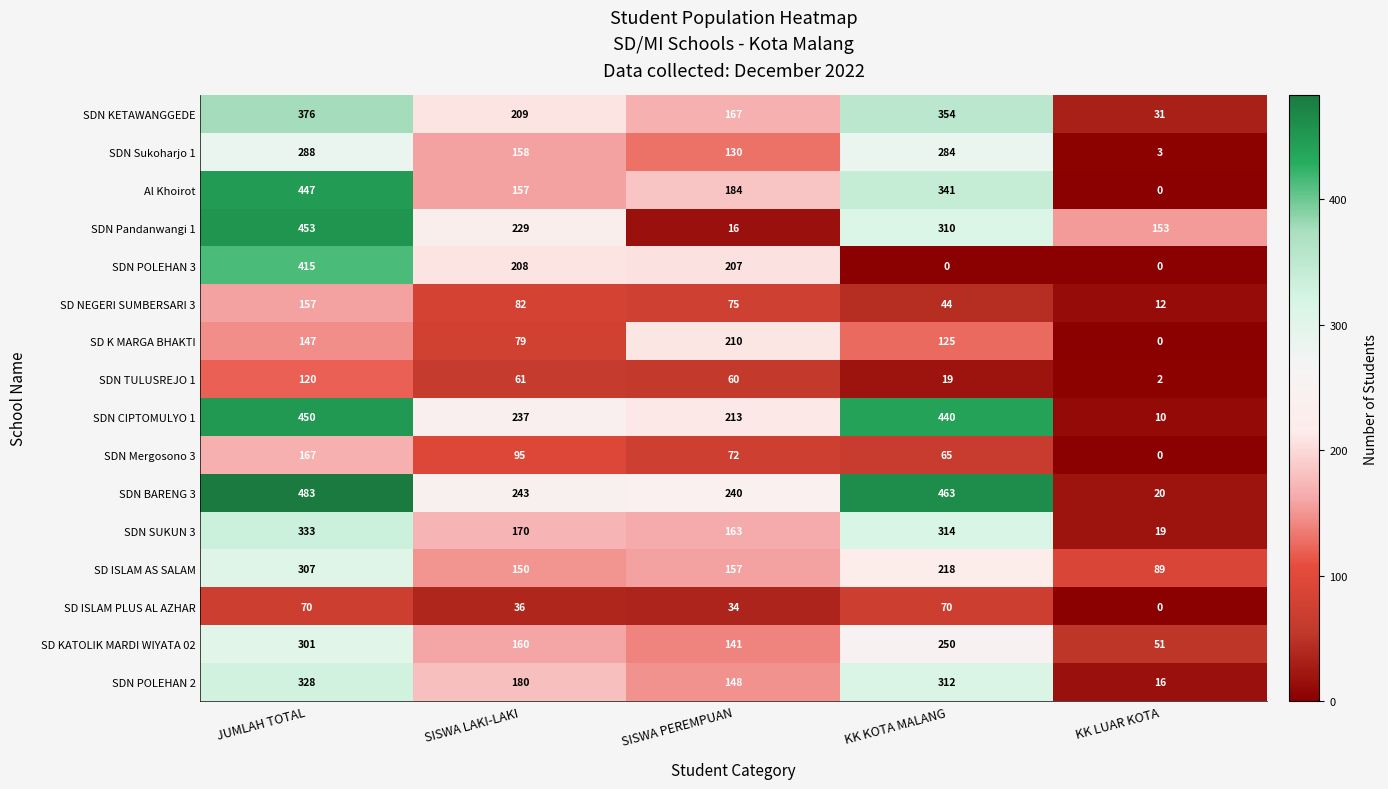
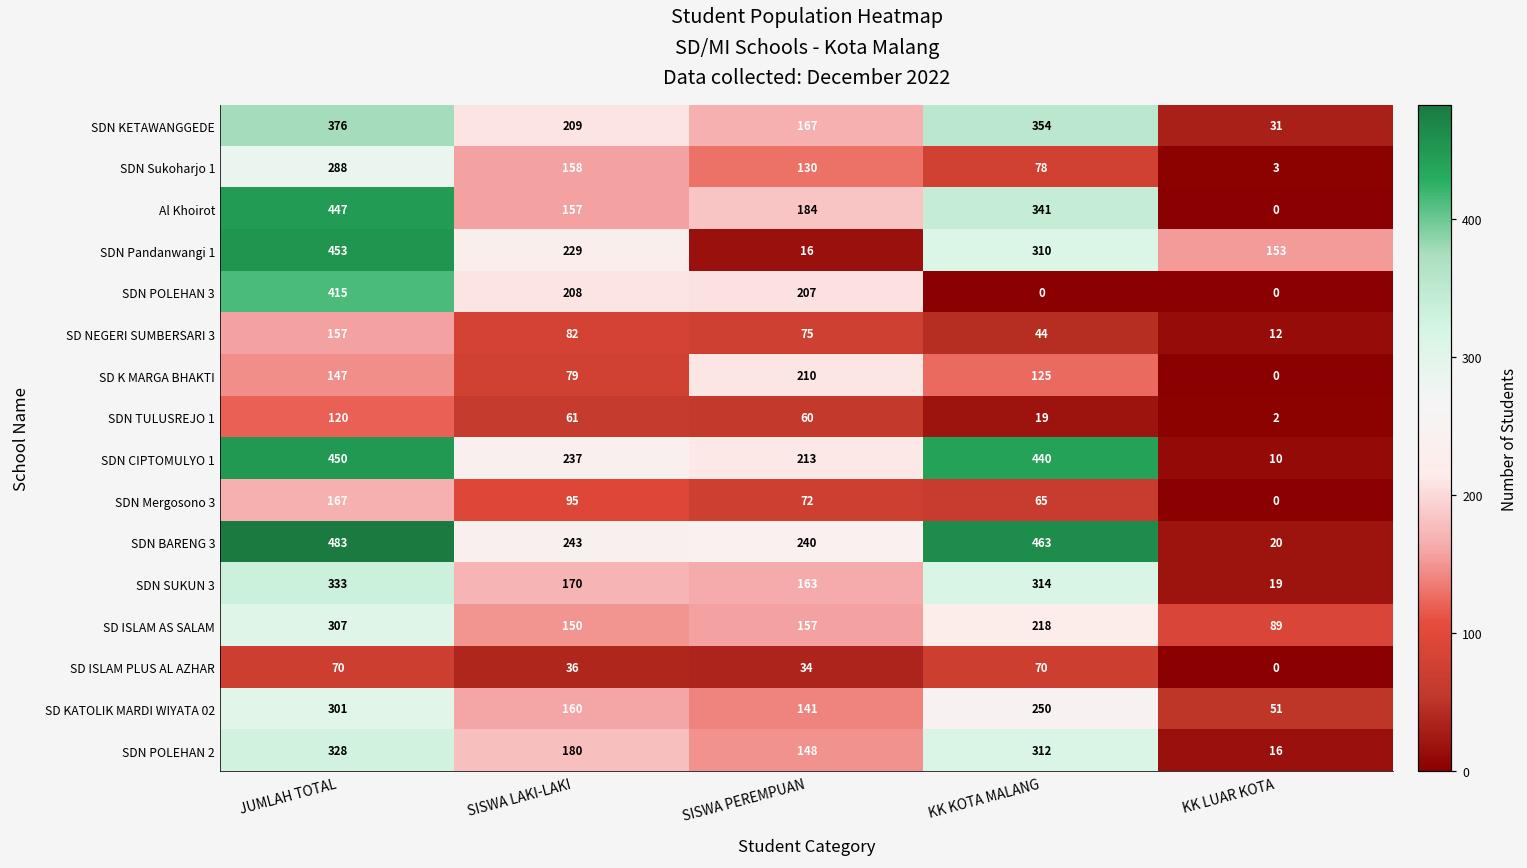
  {
    "SDN KETAWANGGEDE": {
      "JUMLAH TOTAL": 376,
      "SISWA LAKI-LAKI": 209,
      "SISWA PEREMPUAN": 167,
      "KK KOTA MALANG": 354,
      "KK LUAR KOTA": 31
    },
    "SDN Sukoharjo 1": {
      "JUMLAH TOTAL": 288,
      "SISWA LAKI-LAKI": 158,
      "SISWA PEREMPUAN": 130,
-     "KK KOTA MALANG": 284,
+     "KK KOTA MALANG": 78,
      "KK LUAR KOTA": 3
    },
    "Al Khoirot": {
      "JUMLAH TOTAL": 447,
      "SISWA LAKI-LAKI": 157,
      "SISWA PEREMPUAN": 184,
      "KK KOTA MALANG": 341,
      "KK LUAR KOTA": 0
    },
    "SDN Pandanwangi 1": {
      "JUMLAH TOTAL": 453,
      "SISWA LAKI-LAKI": 229,
      "SISWA PEREMPUAN": 16,
      "KK KOTA MALANG": 310,
      "KK LUAR KOTA": 153
    },
    "SDN POLEHAN 3": {
      "JUMLAH TOTAL": 415,
      "SISWA LAKI-LAKI": 208,
      "SISWA PEREMPUAN": 207,
      "KK KOTA MALANG": 0,
      "KK LUAR KOTA": 0
    },
    "SD NEGERI SUMBERSARI 3": {
      "JUMLAH TOTAL": 157,
      "SISWA LAKI-LAKI": 82,
      "SISWA PEREMPUAN": 75,
      "KK KOTA MALANG": 44,
      "KK LUAR KOTA": 12
    },
    "SD K MARGA BHAKTI": {
      "JUMLAH TOTAL": 147,
      "SISWA LAKI-LAKI": 79,
      "SISWA PEREMPUAN": 210,
      "KK KOTA MALANG": 125,
      "KK LUAR KOTA": 0
    },
    "SDN TULUSREJO 1": {
      "JUMLAH TOTAL": 120,
      "SISWA LAKI-LAKI": 61,
      "SISWA PEREMPUAN": 60,
      "KK KOTA MALANG": 19,
      "KK LUAR KOTA": 2
    },
    "SDN CIPTOMULYO 1": {
      "JUMLAH TOTAL": 450,
      "SISWA LAKI-LAKI": 237,
      "SISWA PEREMPUAN": 213,
      "KK KOTA MALANG": 440,
      "KK LUAR KOTA": 10
    },
    "SDN Mergosono 3": {
      "JUMLAH TOTAL": 167,
      "SISWA LAKI-LAKI": 95,
      "SISWA PEREMPUAN": 72,
      "KK KOTA MALANG": 65,
      "KK LUAR KOTA": 0
    },
    "SDN BARENG 3": {
      "JUMLAH TOTAL": 483,
      "SISWA LAKI-LAKI": 243,
      "SISWA PEREMPUAN": 240,
      "KK KOTA MALANG": 463,
      "KK LUAR KOTA": 20
    },
    "SDN SUKUN 3": {
      "JUMLAH TOTAL": 333,
      "SISWA LAKI-LAKI": 170,
      "SISWA PEREMPUAN": 163,
      "KK KOTA MALANG": 314,
      "KK LUAR KOTA": 19
    },
    "SD ISLAM AS SALAM": {
      "JUMLAH TOTAL": 307,
      "SISWA LAKI-LAKI": 150,
      "SISWA PEREMPUAN": 157,
      "KK KOTA MALANG": 218,
      "KK LUAR KOTA": 89
    },
    "SD ISLAM PLUS AL AZHAR": {
      "JUMLAH TOTAL": 70,
      "SISWA LAKI-LAKI": 36,
      "SISWA PEREMPUAN": 34,
      "KK KOTA MALANG": 70,
      "KK LUAR KOTA": 0
    },
    "SD KATOLIK MARDI WIYATA 02": {
      "JUMLAH TOTAL": 301,
      "SISWA LAKI-LAKI": 160,
      "SISWA PEREMPUAN": 141,
      "KK KOTA MALANG": 250,
      "KK LUAR KOTA": 51
    },
    "SDN POLEHAN 2": {
      "JUMLAH TOTAL": 328,
      "SISWA LAKI-LAKI": 180,
      "SISWA PEREMPUAN": 148,
      "KK KOTA MALANG": 312,
      "KK LUAR KOTA": 16
    }
  }
